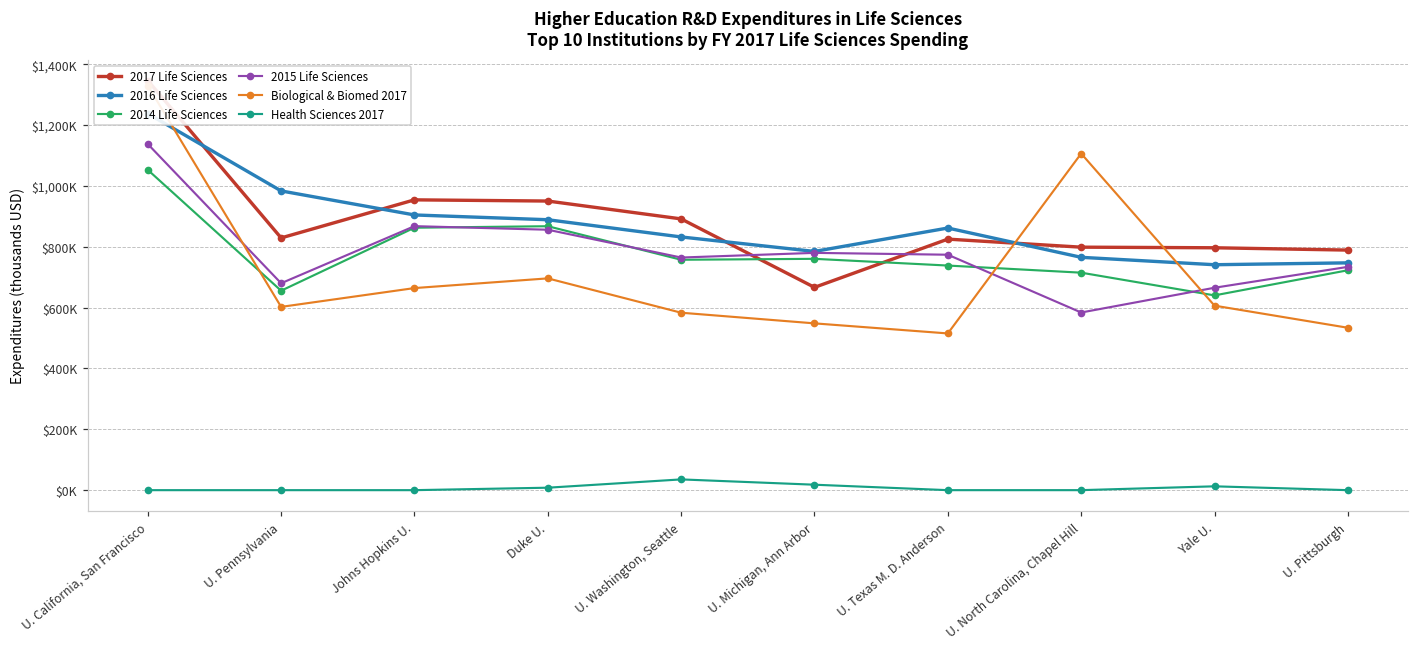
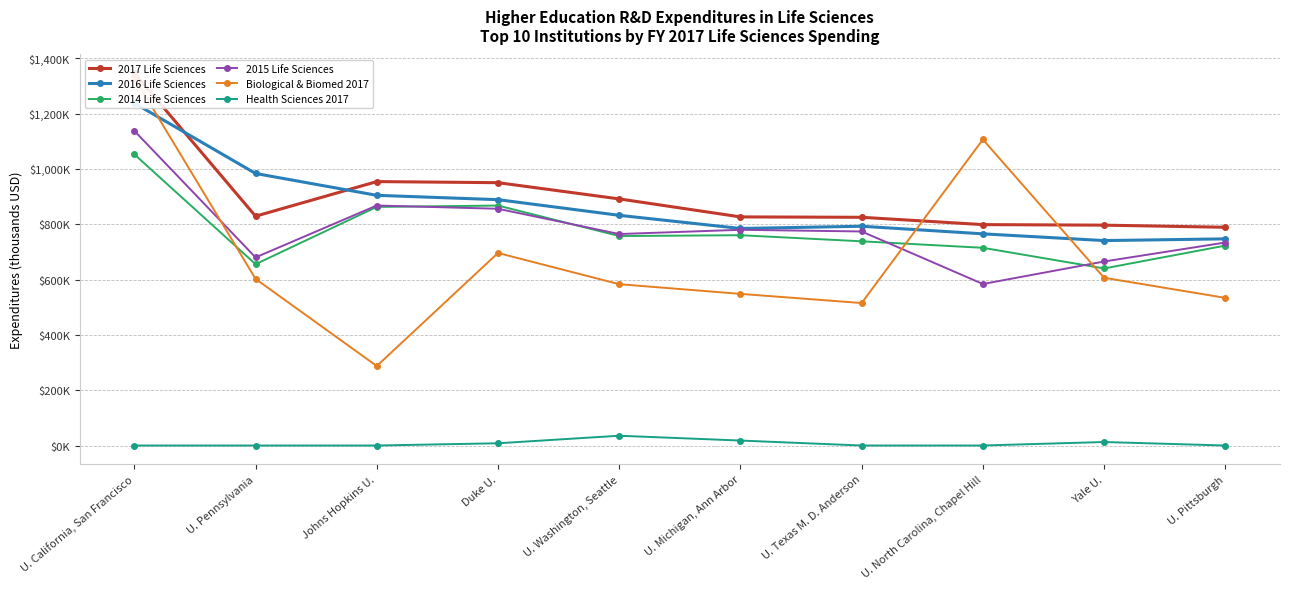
  {
    "2017 Life Sciences": {
      "U. Pennsylvania": "$830,000",
      "Johns Hopkins U.": "$950,000",
      "Duke U.": "$950,000",
      "U. Washington, Seattle": "$890,000",
-     "U. Michigan, Ann Arbor": "$670,000",
+     "U. Michigan, Ann Arbor": "$830,000",
      "U. Texas M. D. Anderson": "$830,000",
      "U. North Carolina, Chapel Hill": "$800,000",
      "Yale U.": "$800,000",
      "U. Pittsburgh": "$790,000"
    },
    "2016 Life Sciences": {
      "U. Pennsylvania": "$980,000",
      "Johns Hopkins U.": "$900,000",
      "Duke U.": "$890,000",
      "U. Washington, Seattle": "$830,000",
-     "U. Texas M. D. Anderson": "$860,000",
+     "U. Texas M. D. Anderson": "$790,000",
      "U. North Carolina, Chapel Hill": "$770,000",
      "Yale U.": "$740,000",
      "U. Pittsburgh": "$750,000"
    },
    "2015 Life Sciences": {
      "U. California, San Francisco": "$1,140,000",
      "U. Pennsylvania": "$680,000",
      "Duke U.": "$860,000",
      "U. Texas M. D. Anderson": "$770,000",
      "U. North Carolina, Chapel Hill": "$580,000",
      "Yale U.": "$670,000",
      "U. Pittsburgh": "$730,000"
    },
    "Biological & Biomed 2017": {
      "U. Pennsylvania": "$600,000",
-     "Johns Hopkins U.": "$660,000",
+     "Johns Hopkins U.": "$290,000",
      "Duke U.": "$700,000",
      "U. Washington, Seattle": "$580,000",
      "U. Michigan, Ann Arbor": "$550,000",
      "U. Texas M. D. Anderson": "$520,000",
      "U. North Carolina, Chapel Hill": "$1,110,000",
      "Yale U.": "$610,000",
      "U. Pittsburgh": "$530,000"
    }
  }
